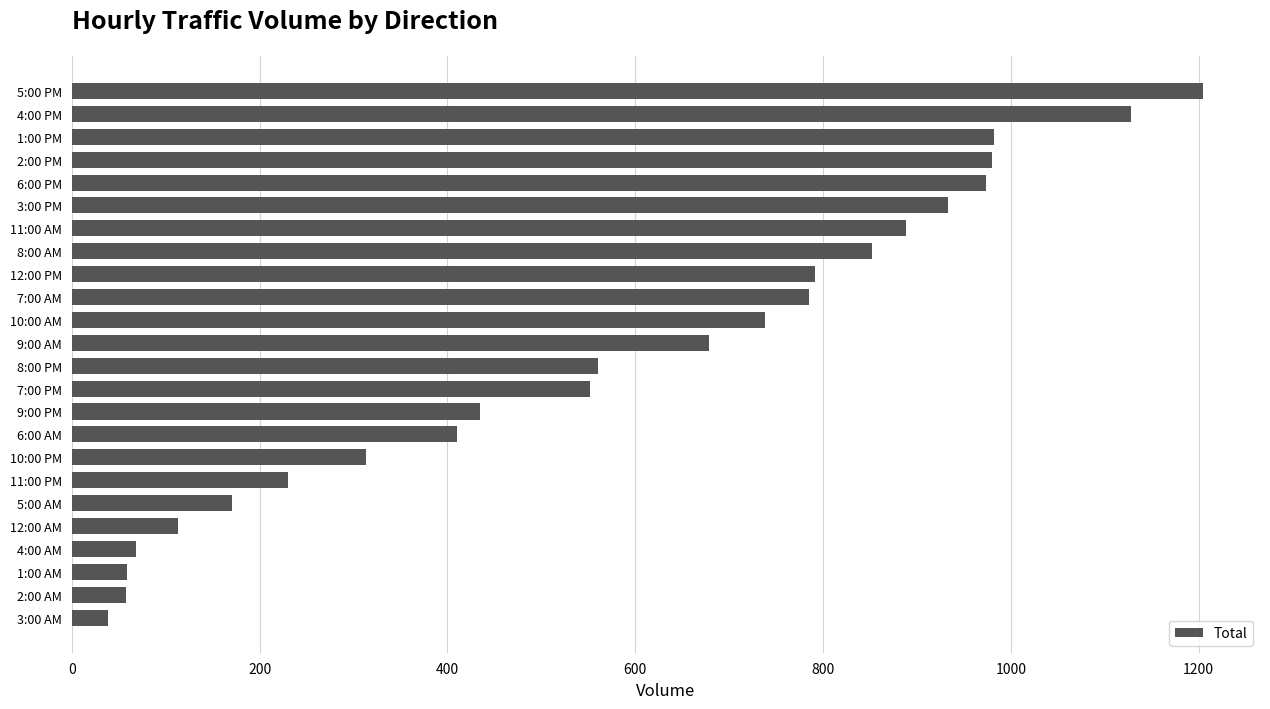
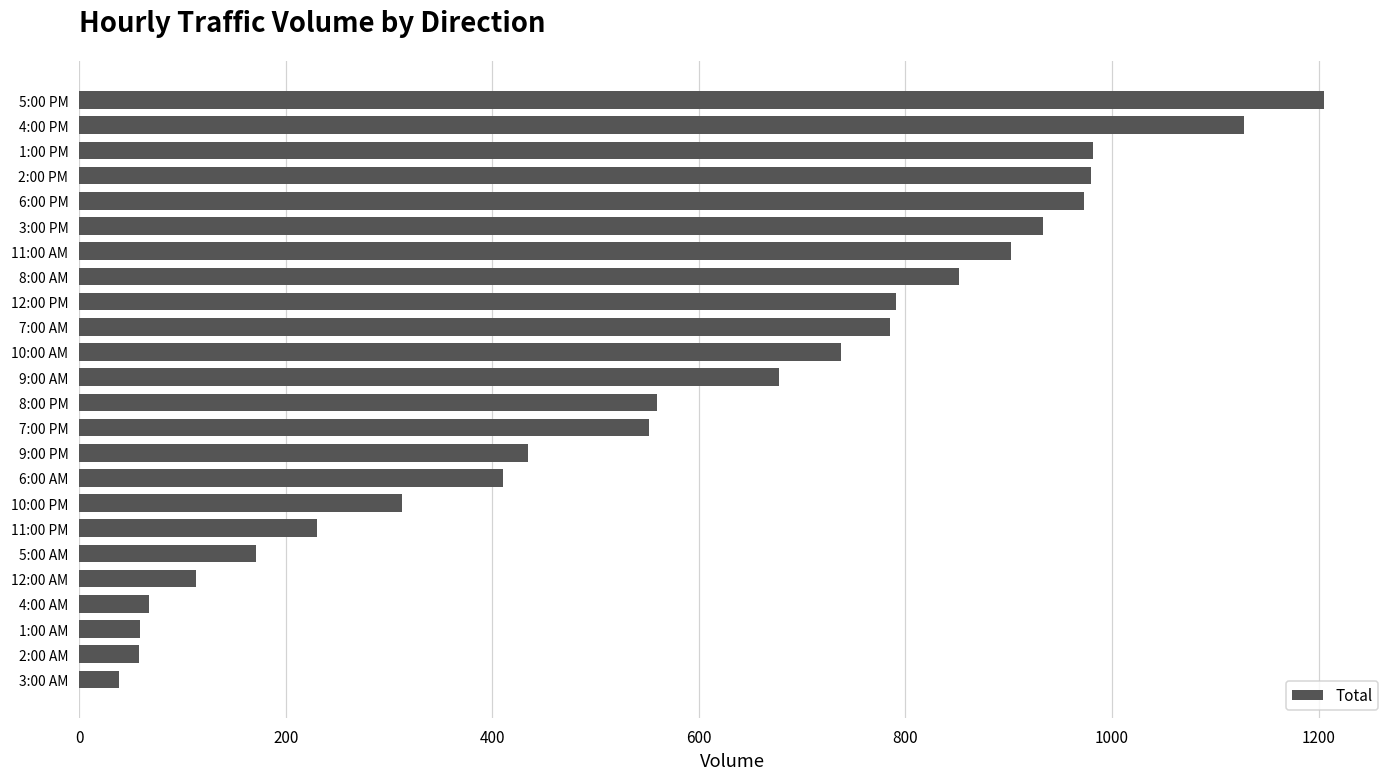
  {
    "5:00 PM": 1210,
    "4:00 PM": 1130,
    "1:00 PM": 980,
    "2:00 PM": 980,
    "6:00 PM": 970,
    "3:00 PM": 930,
-   "11:00 AM": 890,
+   "11:00 AM": 900,
    "8:00 AM": 850,
    "12:00 PM": 790,
    "7:00 AM": 790,
    "10:00 AM": 740,
    "9:00 AM": 680,
    "8:00 PM": 560,
    "7:00 PM": 550,
    "9:00 PM": 440,
    "6:00 AM": 410,
    "10:00 PM": 310,
    "11:00 PM": 230,
    "5:00 AM": 170,
    "12:00 AM": 110,
    "4:00 AM": 70,
    "1:00 AM": 60,
    "2:00 AM": 60,
    "3:00 AM": 40
  }
